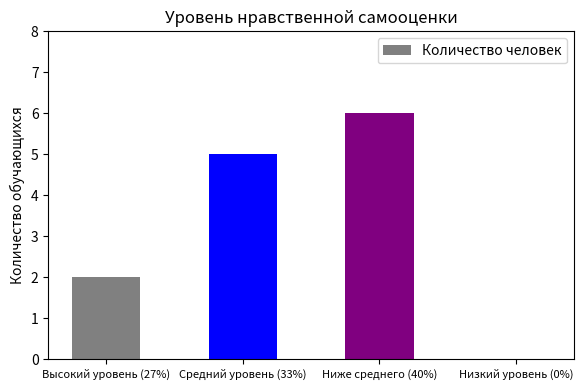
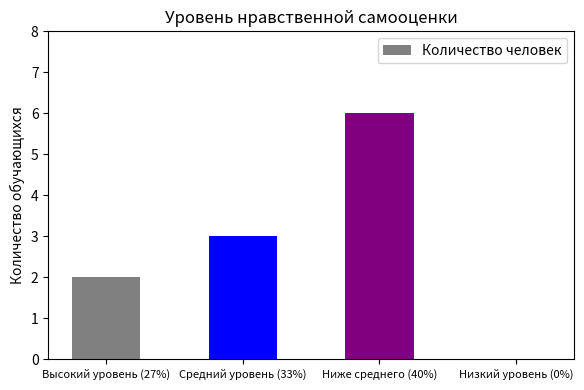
  {
    "Высокий уровень (27%)": 2,
-   "Средний уровень (33%)": 5,
+   "Средний уровень (33%)": 3,
    "Ниже среднего (40%)": 6,
    "Низкий уровень (0%)": 0
  }
